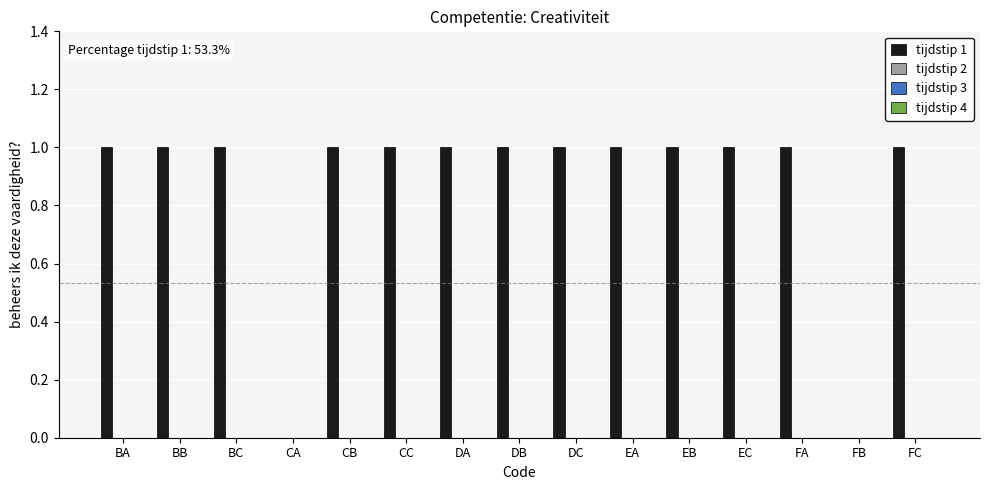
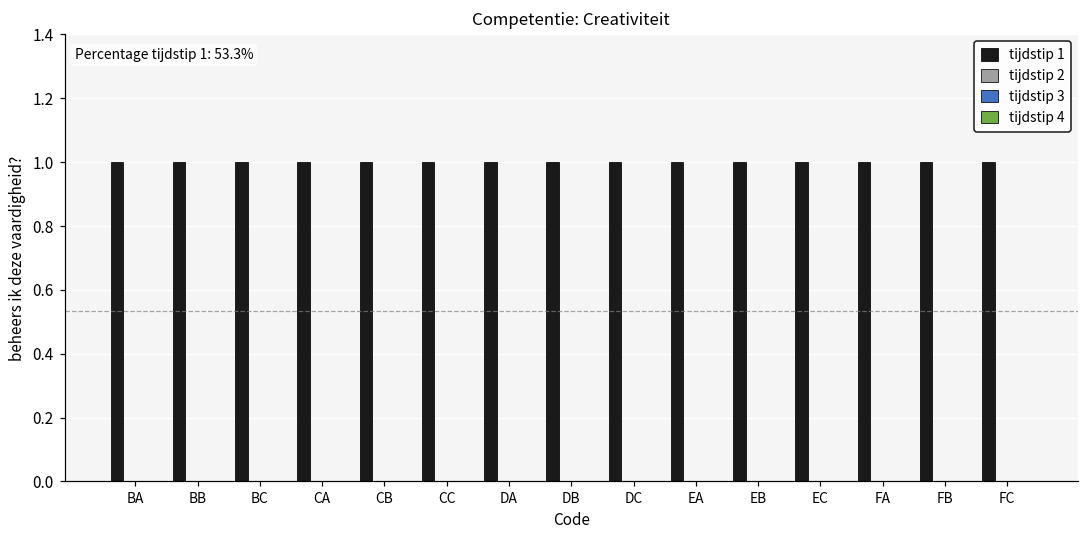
  {
    "tijdstip 1": {
      "BA": 1,
      "BB": 1,
      "BC": 1,
-     "CA": 0,
+     "CA": 1,
      "CB": 1,
      "CC": 1,
      "DA": 1,
      "DB": 1,
      "DC": 1,
      "EA": 1,
      "EB": 1,
      "EC": 1,
      "FA": 1,
-     "FB": 0,
+     "FB": 1,
      "FC": 1
    },
    "tijdstip 2": {
      "BA": 0,
      "BB": 0,
      "BC": 0,
      "CA": 0,
      "CB": 0,
      "CC": 0,
      "DA": 0,
      "DB": 0,
      "DC": 0,
      "EA": 0,
      "EB": 0,
      "EC": 0,
      "FA": 0,
      "FB": 0,
      "FC": 0
    },
    "tijdstip 3": {
      "BA": 0,
      "BB": 0,
      "BC": 0,
      "CA": 0,
      "CB": 0,
      "CC": 0,
      "DA": 0,
      "DB": 0,
      "DC": 0,
      "EA": 0,
      "EB": 0,
      "EC": 0,
      "FA": 0,
      "FB": 0,
      "FC": 0
    },
    "tijdstip 4": {
      "BA": 0,
      "BB": 0,
      "BC": 0,
      "CA": 0,
      "CB": 0,
      "CC": 0,
      "DA": 0,
      "DB": 0,
      "DC": 0,
      "EA": 0,
      "EB": 0,
      "EC": 0,
      "FA": 0,
      "FB": 0,
      "FC": 0
    }
  }
